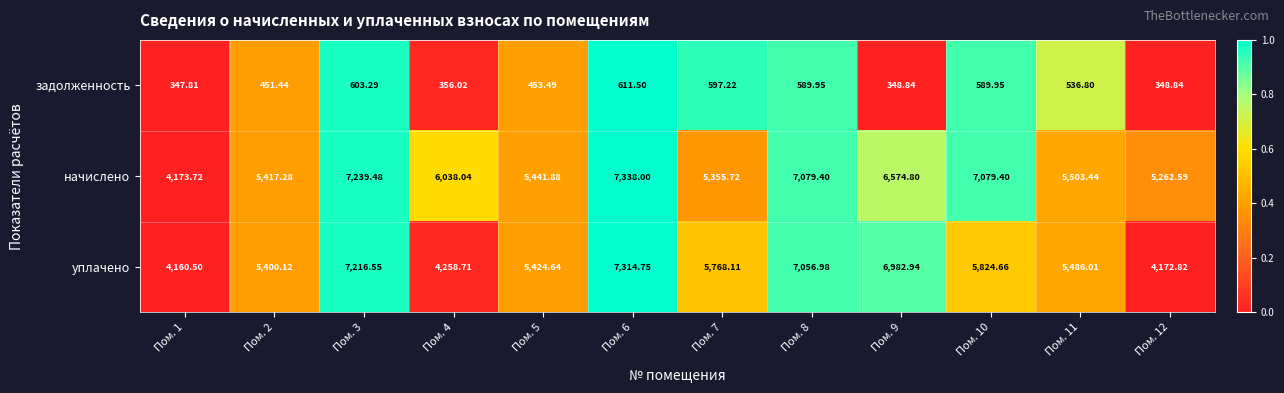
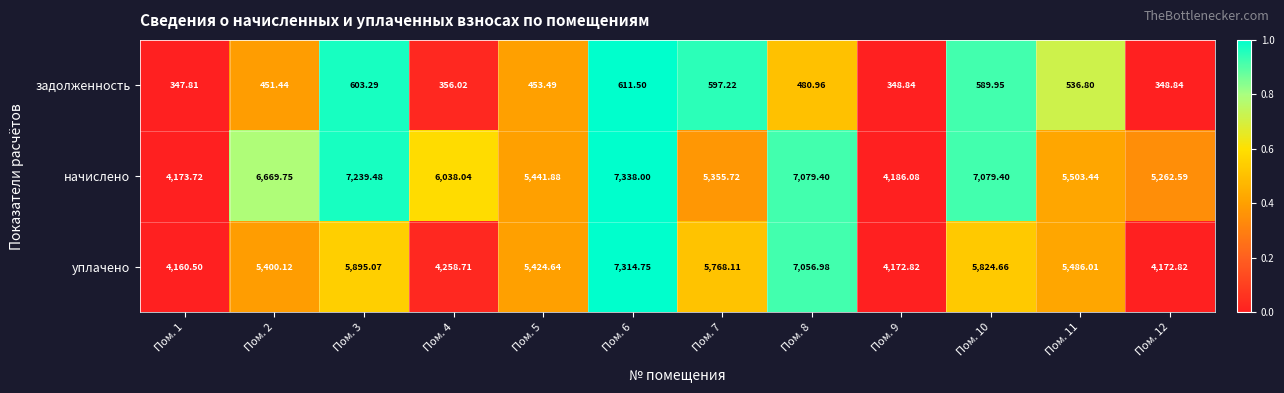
  {
    "задолженность": {
      "Пом. 1": "347.81",
      "Пом. 2": "451.44",
      "Пом. 3": "603.29",
      "Пом. 4": "356.02",
      "Пом. 5": "453.49",
      "Пом. 6": "611.50",
      "Пом. 7": "597.22",
-     "Пом. 8": "589.95",
+     "Пом. 8": "480.96",
      "Пом. 9": "348.84",
      "Пом. 10": "589.95",
      "Пом. 11": "536.80",
      "Пом. 12": "348.84"
    },
    "начислено": {
      "Пом. 1": "4,173.72",
-     "Пом. 2": "5,417.28",
+     "Пом. 2": "6,669.75",
      "Пом. 3": "7,239.48",
      "Пом. 4": "6,038.04",
      "Пом. 5": "5,441.88",
      "Пом. 6": "7,338.00",
      "Пом. 7": "5,355.72",
      "Пом. 8": "7,079.40",
-     "Пом. 9": "6,574.80",
+     "Пом. 9": "4,186.08",
      "Пом. 10": "7,079.40",
      "Пом. 11": "5,503.44",
      "Пом. 12": "5,262.59"
    },
    "уплачено": {
      "Пом. 1": "4,160.50",
      "Пом. 2": "5,400.12",
-     "Пом. 3": "7,216.55",
+     "Пом. 3": "5,895.07",
      "Пом. 4": "4,258.71",
      "Пом. 5": "5,424.64",
      "Пом. 6": "7,314.75",
      "Пом. 7": "5,768.11",
      "Пом. 8": "7,056.98",
-     "Пом. 9": "6,982.94",
+     "Пом. 9": "4,172.82",
      "Пом. 10": "5,824.66",
      "Пом. 11": "5,486.01",
      "Пом. 12": "4,172.82"
    }
  }
